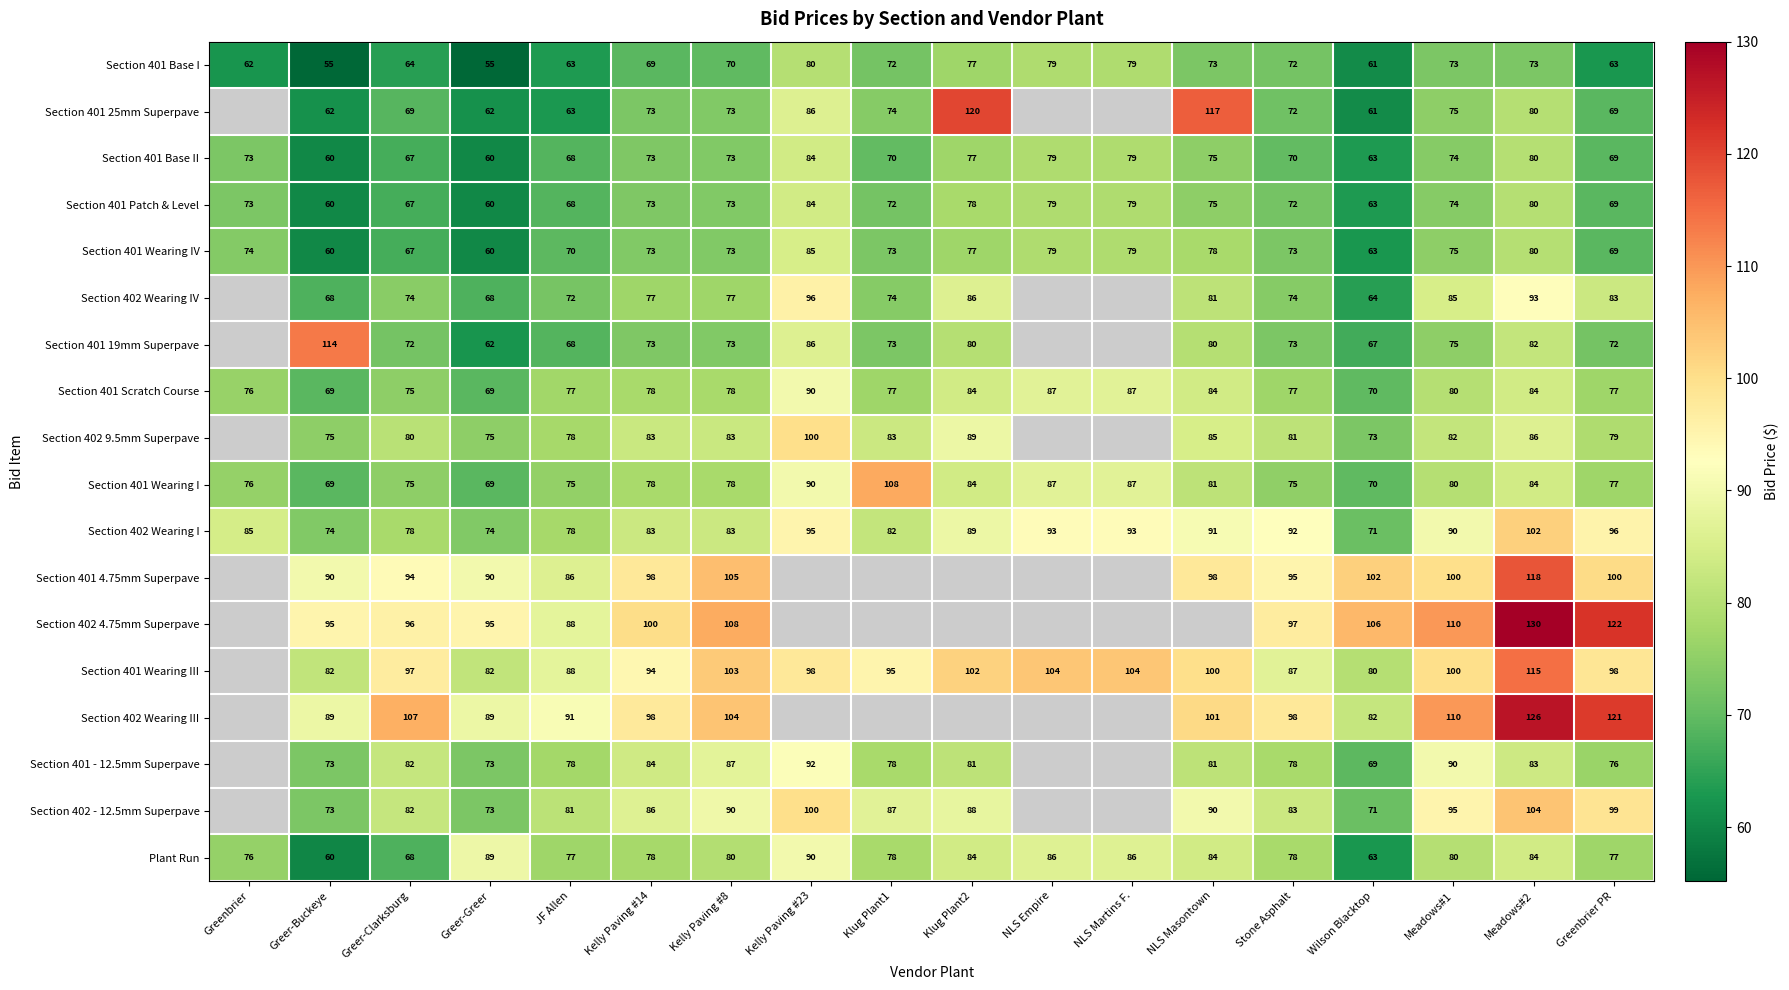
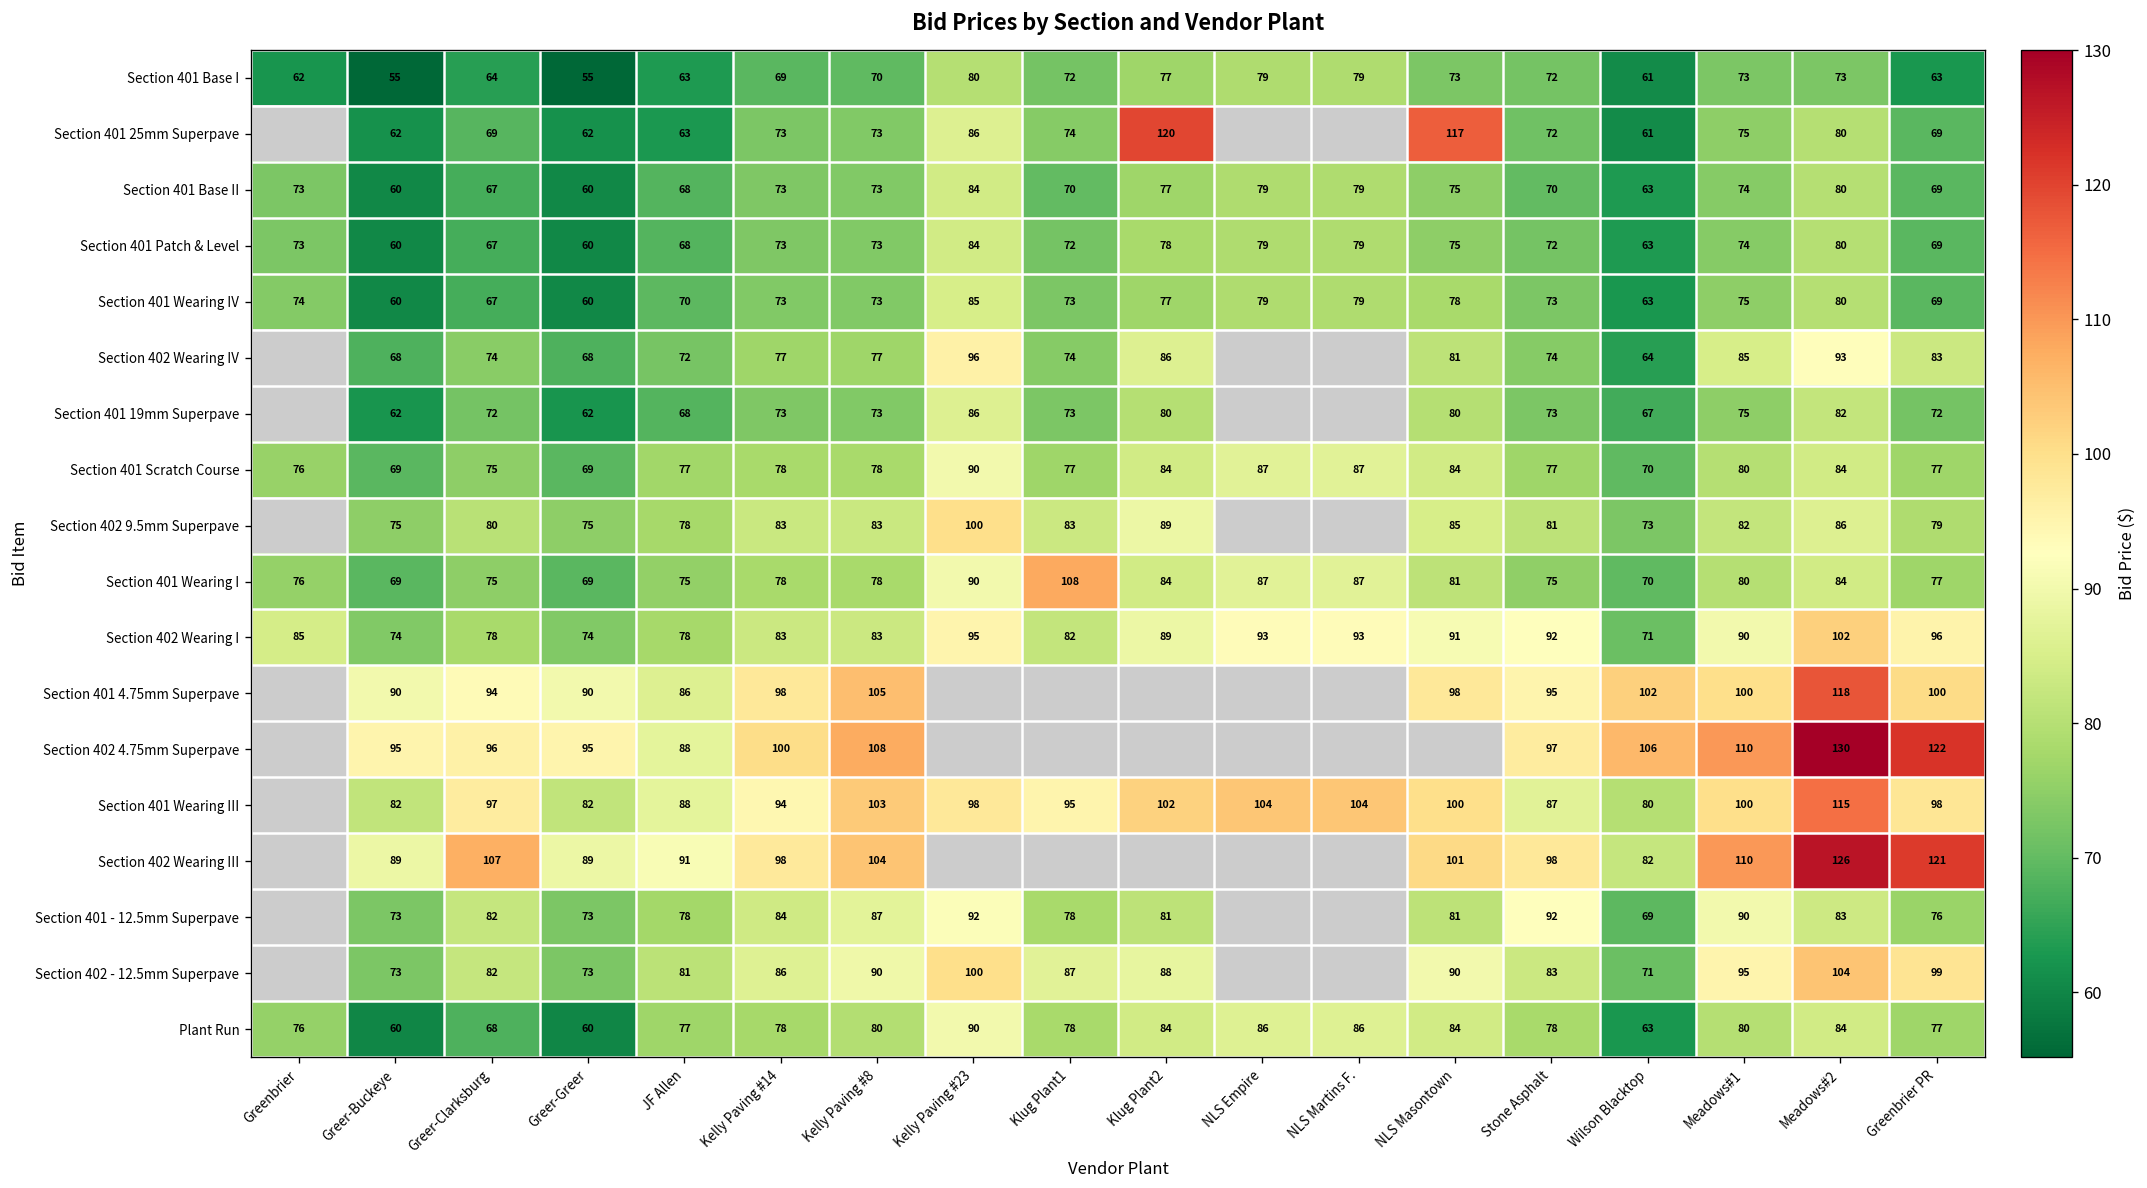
  {
    "Section 401 19mm Superpave": {
-     "Greer-Buckeye": 114,
+     "Greer-Buckeye": 62,
      "Greer-Clarksburg": 72,
      "Greer-Greer": 62,
      "JF Allen": 68,
      "Kelly Paving #14": 73,
      "Kelly Paving #8": 73,
      "Kelly Paving #23": 86,
      "Klug Plant1": 73,
      "Klug Plant2": 80,
      "NLS Masontown": 80,
      "Stone Asphalt": 73,
      "Wilson Blacktop": 67,
      "Meadows#1": 75,
      "Meadows#2": 82,
      "Greenbrier PR": 72
    },
    "Section 401 - 12.5mm Superpave": {
      "Greer-Buckeye": 73,
      "Greer-Clarksburg": 82,
      "Greer-Greer": 73,
      "JF Allen": 78,
      "Kelly Paving #14": 84,
      "Kelly Paving #8": 87,
      "Kelly Paving #23": 92,
      "Klug Plant1": 78,
      "Klug Plant2": 81,
      "NLS Masontown": 81,
-     "Stone Asphalt": 78,
+     "Stone Asphalt": 92,
      "Wilson Blacktop": 69,
      "Meadows#1": 90,
      "Meadows#2": 83,
      "Greenbrier PR": 76
    },
    "Plant Run": {
      "Greenbrier": 76,
      "Greer-Buckeye": 60,
      "Greer-Clarksburg": 68,
-     "Greer-Greer": 89,
+     "Greer-Greer": 60,
      "JF Allen": 77,
      "Kelly Paving #14": 78,
      "Kelly Paving #8": 80,
      "Kelly Paving #23": 90,
      "Klug Plant1": 78,
      "Klug Plant2": 84,
      "NLS Empire": 86,
      "NLS Martins F.": 86,
      "NLS Masontown": 84,
      "Stone Asphalt": 78,
      "Wilson Blacktop": 63,
      "Meadows#1": 80,
      "Meadows#2": 84,
      "Greenbrier PR": 77
    }
  }
